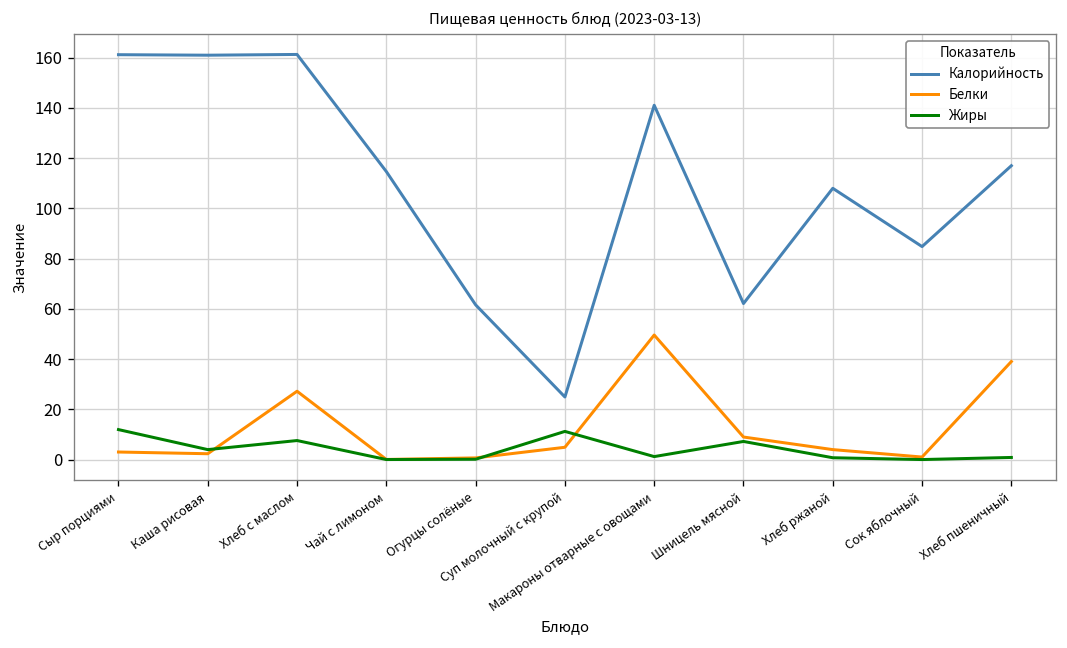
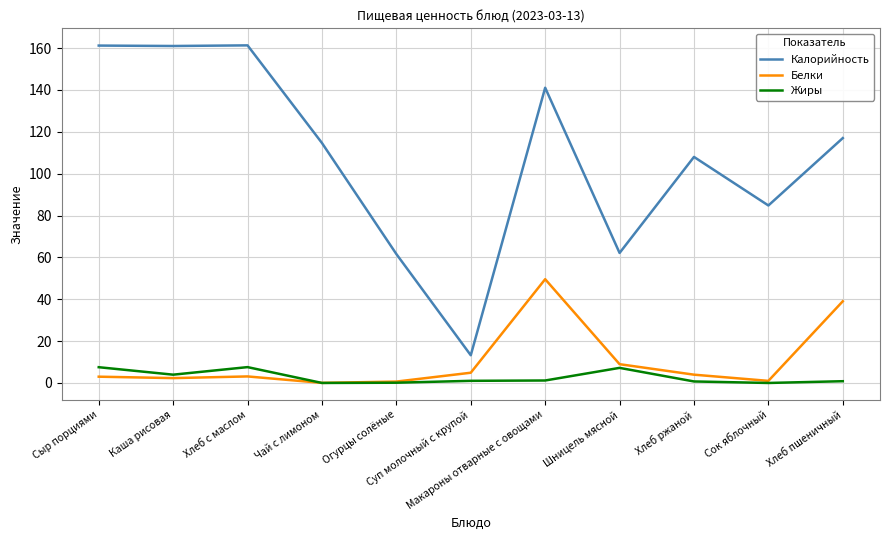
  {
    "Калорийность": {
      "Сыр порциями": 161,
      "Каша рисовая": 161,
      "Хлеб с маслом": 161,
      "Чай с лимоном": 115,
      "Огурцы солёные": 62,
-     "Суп молочный с крупой": 25,
+     "Суп молочный с крупой": 13,
      "Макароны отварные с овощами": 141,
      "Шницель мясной": 62,
      "Хлеб ржаной": 108,
      "Сок яблочный": 85,
      "Хлеб пшеничный": 117
    },
    "Белки": {
      "Сыр порциями": 3,
      "Каша рисовая": 2,
-     "Хлеб с маслом": 27,
+     "Хлеб с маслом": 3,
      "Суп молочный с крупой": 5,
      "Макароны отварные с овощами": 50,
      "Шницель мясной": 9,
      "Хлеб ржаной": 4,
      "Хлеб пшеничный": 39
    },
    "Жиры": {
-     "Сыр порциями": 12,
+     "Сыр порциями": 8,
      "Каша рисовая": 4,
      "Хлеб с маслом": 8,
-     "Суп молочный с крупой": 11,
+     "Суп молочный с крупой": 1,
      "Макароны отварные с овощами": 1,
      "Шницель мясной": 7,
      "Хлеб ржаной": 1,
      "Хлеб пшеничный": 1
    }
  }
